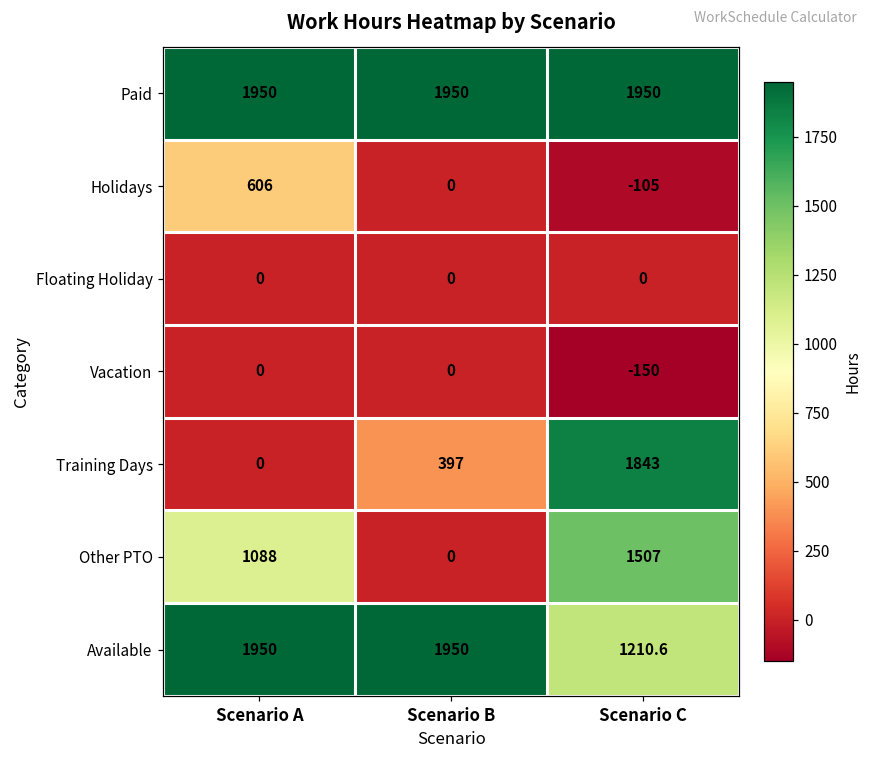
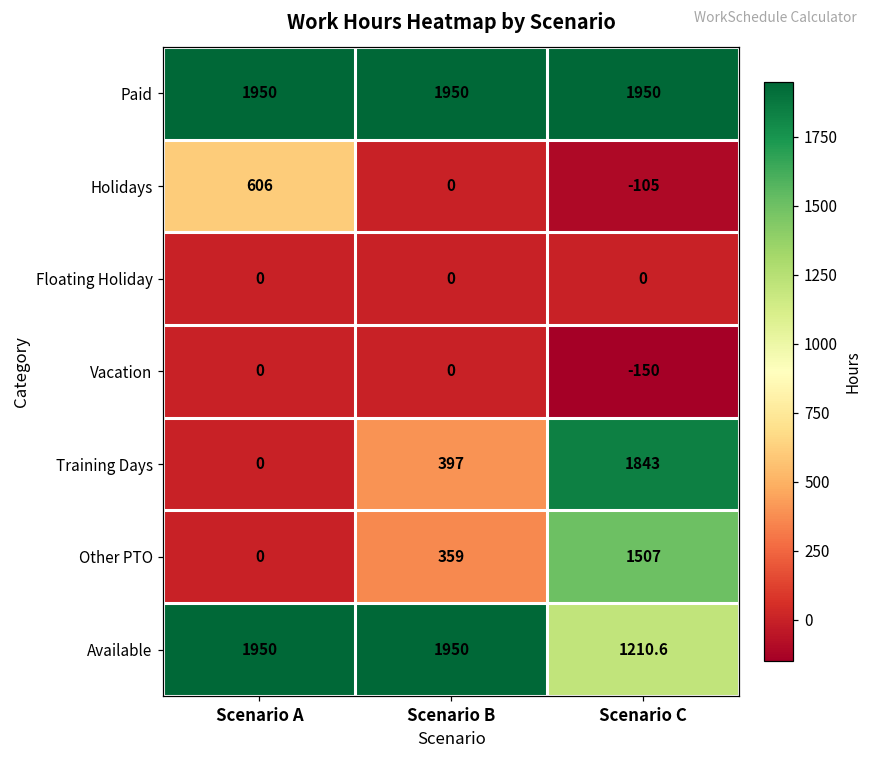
  {
    "Paid": {
      "Scenario A": 1950,
      "Scenario B": 1950,
      "Scenario C": 1950
    },
    "Holidays": {
      "Scenario A": 606,
      "Scenario B": 0,
      "Scenario C": -105
    },
    "Floating Holiday": {
      "Scenario A": 0,
      "Scenario B": 0,
      "Scenario C": 0
    },
    "Vacation": {
      "Scenario A": 0,
      "Scenario B": 0,
      "Scenario C": -150
    },
    "Training Days": {
      "Scenario A": 0,
      "Scenario B": 397,
      "Scenario C": 1843
    },
    "Other PTO": {
-     "Scenario A": 1088,
-     "Scenario B": 0,
+     "Scenario A": 0,
+     "Scenario B": 359,
      "Scenario C": 1507
    },
    "Available": {
      "Scenario A": 1950,
      "Scenario B": 1950,
      "Scenario C": 1210.6
    }
  }
